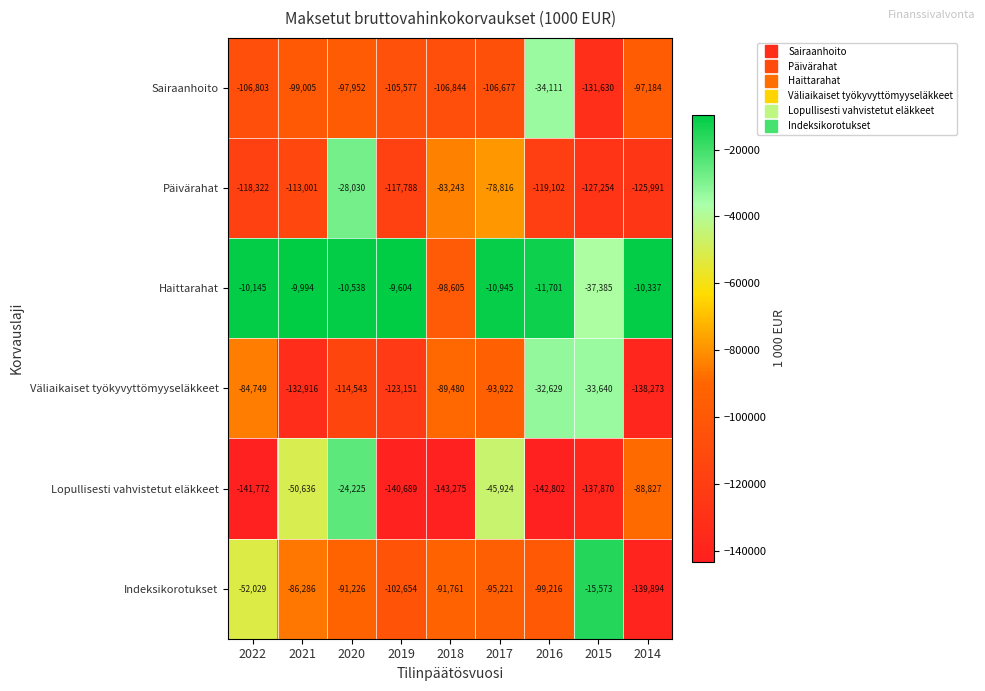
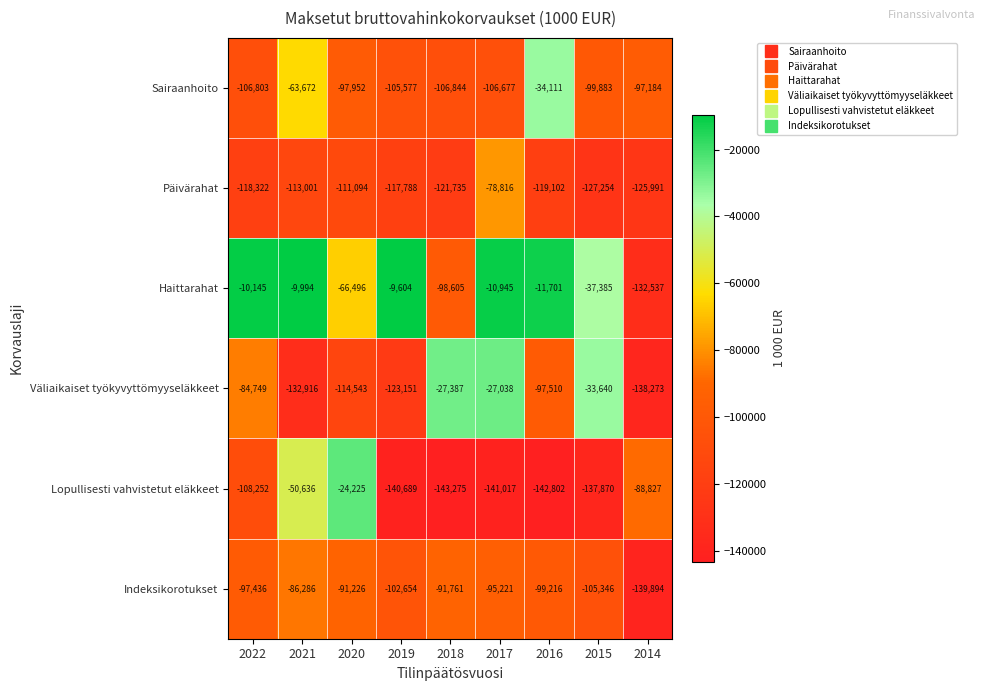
  {
    "Sairaanhoito": {
      "2022": "-106,803",
-     "2021": "-99,005",
+     "2021": "-63,672",
      "2020": "-97,952",
      "2019": "-105,577",
      "2018": "-106,844",
      "2017": "-106,677",
      "2016": "-34,111",
-     "2015": "-131,630",
+     "2015": "-99,883",
      "2014": "-97,184"
    },
    "Päivärahat": {
      "2022": "-118,322",
      "2021": "-113,001",
-     "2020": "-28,030",
+     "2020": "-111,094",
      "2019": "-117,788",
-     "2018": "-83,243",
+     "2018": "-121,735",
      "2017": "-78,816",
      "2016": "-119,102",
      "2015": "-127,254",
      "2014": "-125,991"
    },
    "Haittarahat": {
      "2022": "-10,145",
      "2021": "-9,994",
-     "2020": "-10,538",
+     "2020": "-66,496",
      "2019": "-9,604",
      "2018": "-98,605",
      "2017": "-10,945",
      "2016": "-11,701",
      "2015": "-37,385",
-     "2014": "-10,337"
+     "2014": "-132,537"
    },
    "Väliaikaiset työkyvyttömyyseläkkeet": {
      "2022": "-84,749",
      "2021": "-132,916",
      "2020": "-114,543",
      "2019": "-123,151",
-     "2018": "-89,480",
-     "2017": "-93,922",
-     "2016": "-32,629",
+     "2018": "-27,387",
+     "2017": "-27,038",
+     "2016": "-97,510",
      "2015": "-33,640",
      "2014": "-138,273"
    },
    "Lopullisesti vahvistetut eläkkeet": {
-     "2022": "-141,772",
+     "2022": "-108,252",
      "2021": "-50,636",
      "2020": "-24,225",
      "2019": "-140,689",
      "2018": "-143,275",
-     "2017": "-45,924",
+     "2017": "-141,017",
      "2016": "-142,802",
      "2015": "-137,870",
      "2014": "-88,827"
    },
    "Indeksikorotukset": {
-     "2022": "-52,029",
+     "2022": "-97,436",
      "2021": "-86,286",
      "2020": "-91,226",
      "2019": "-102,654",
      "2018": "-91,761",
      "2017": "-95,221",
      "2016": "-99,216",
-     "2015": "-15,573",
+     "2015": "-105,346",
      "2014": "-139,894"
    }
  }
